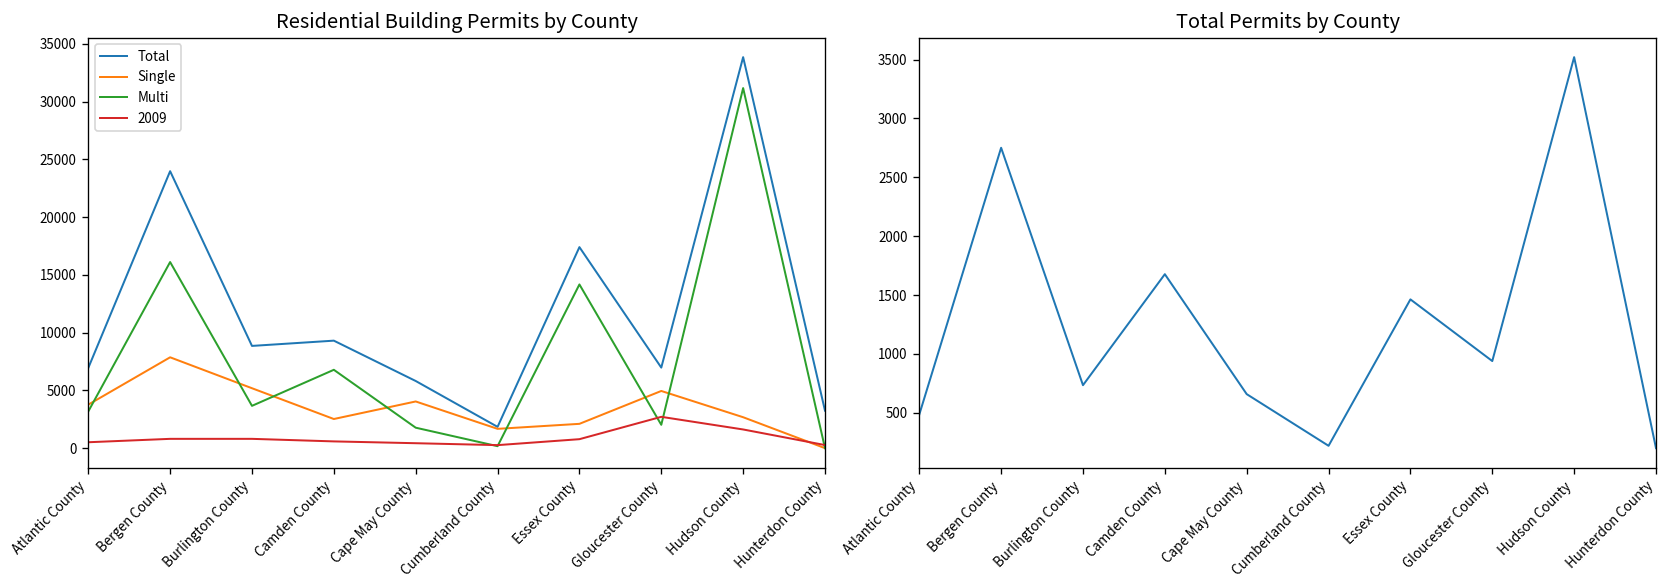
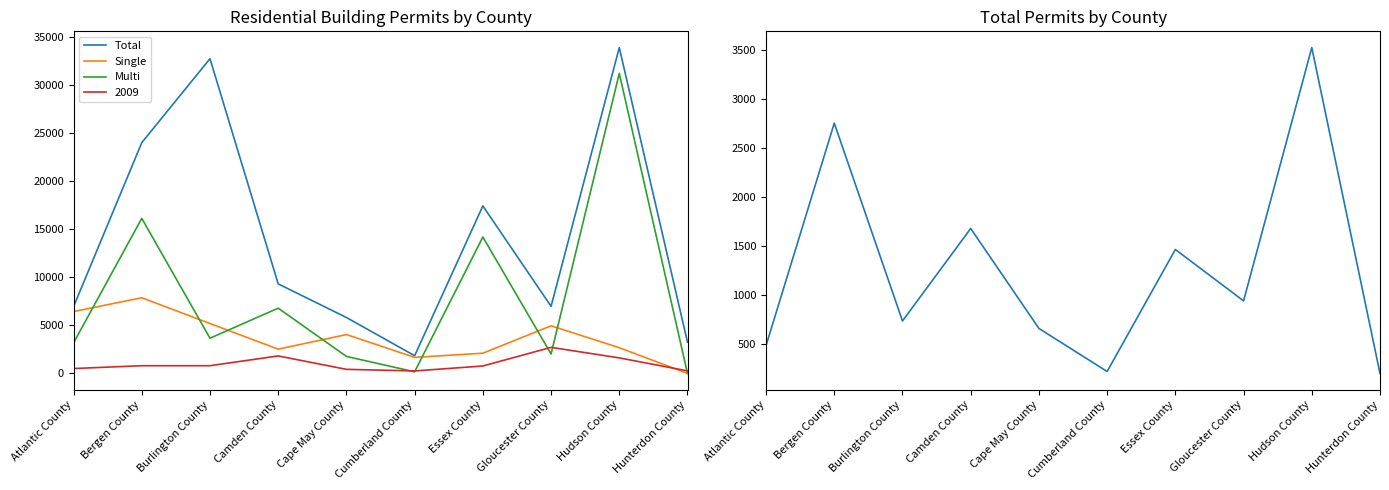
  {
    "Residential Building Permits by County": {
      "Total": {
        "Atlantic County": 7000,
        "Bergen County": 24000,
-       "Burlington County": 9000,
+       "Burlington County": 33000,
        "Camden County": 9000,
        "Cape May County": 6000,
        "Essex County": 17000,
        "Gloucester County": 7000,
        "Hudson County": 34000,
        "Hunterdon County": 3000
      },
      "Single": {
-       "Atlantic County": 4000,
+       "Atlantic County": 6000,
        "Bergen County": 8000,
        "Burlington County": 5000,
        "Camden County": 3000,
        "Cape May County": 4000,
        "Essex County": 2000,
        "Gloucester County": 5000,
        "Hudson County": 3000
      },
      "Multi": {
        "Atlantic County": 3000,
        "Bergen County": 16000,
        "Burlington County": 4000,
        "Camden County": 7000,
        "Cape May County": 2000,
        "Essex County": 14000,
        "Gloucester County": 2000,
        "Hudson County": 31000
      },
      "2009": {
        "Atlantic County": 1000,
        "Bergen County": 1000,
        "Burlington County": 1000,
-       "Camden County": 1000,
+       "Camden County": 2000,
        "Cape May County": 0,
        "Essex County": 1000,
        "Gloucester County": 3000,
        "Hudson County": 2000,
        "Hunterdon County": 0
      }
    },
    "Total Permits by County": {
      "Atlantic County": 500,
      "Bergen County": 2800,
      "Burlington County": 700,
      "Camden County": 1700,
      "Cape May County": 700,
      "Cumberland County": 200,
      "Essex County": 1500,
      "Gloucester County": 900,
      "Hudson County": 3500,
      "Hunterdon County": 200
    }
  }
